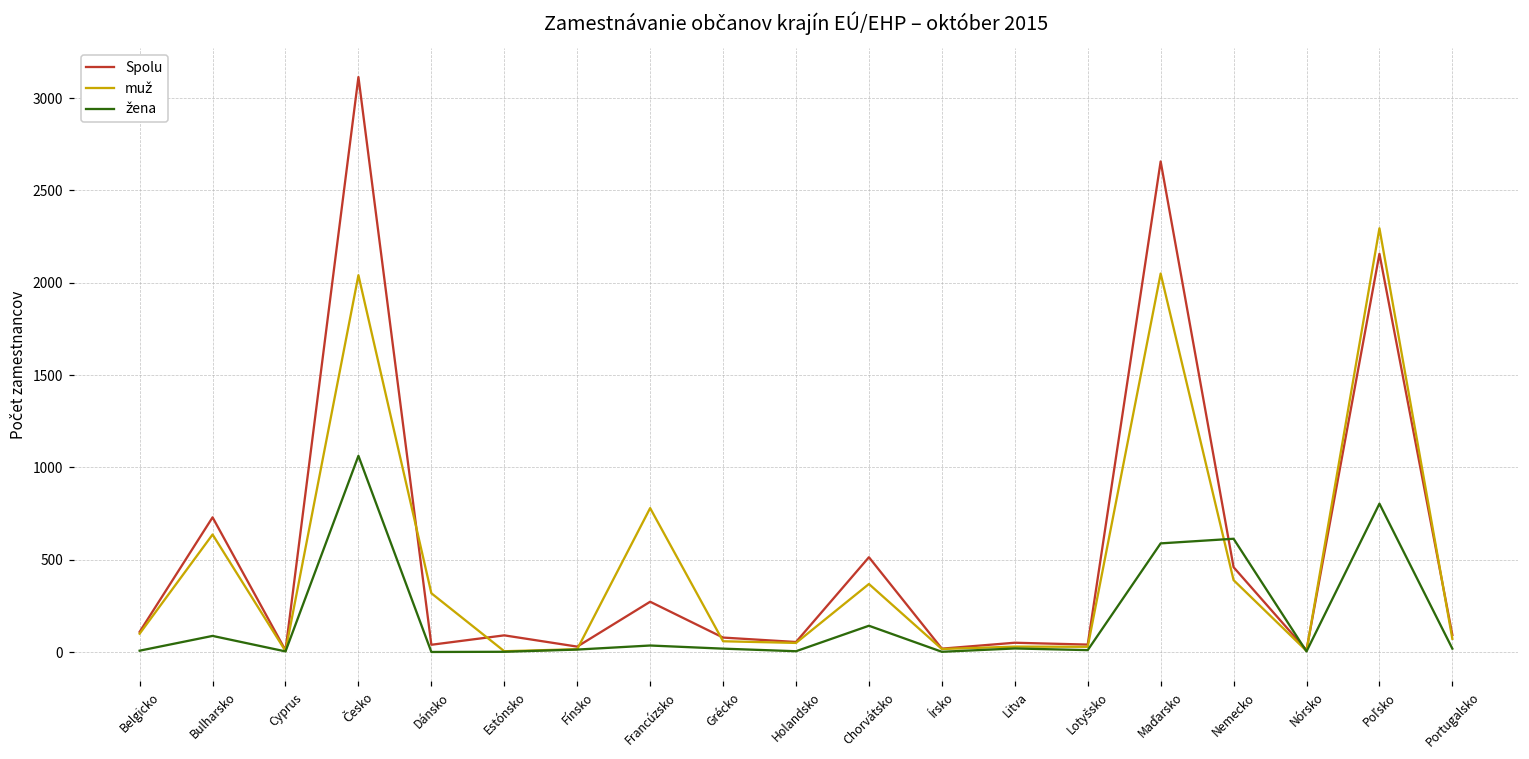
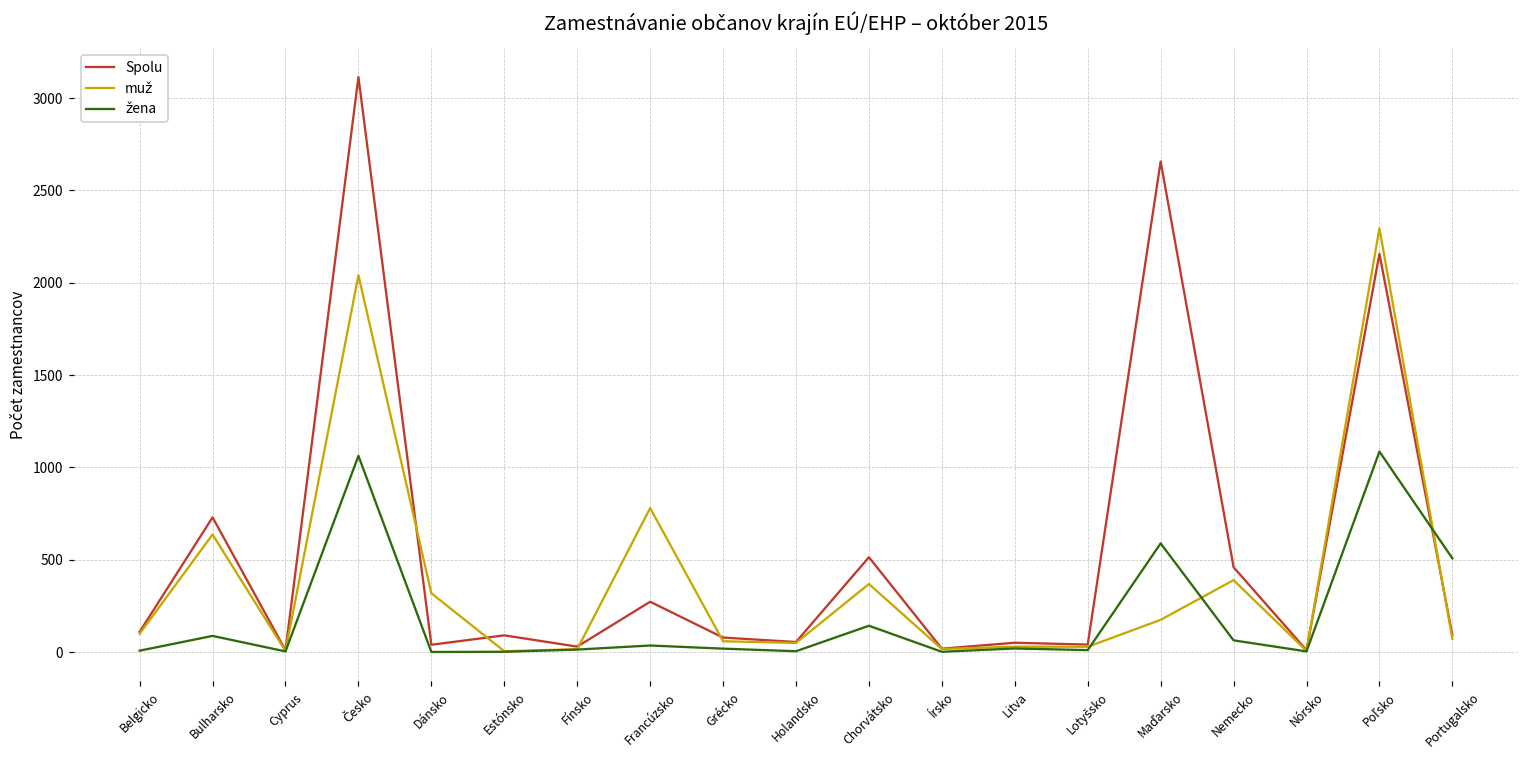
  {
    "Spolu": {
      "Bulharsko": 730,
      "Česko": 3110,
      "Dánsko": 40,
      "Estónsko": 90,
      "Francúzsko": 270,
      "Grécko": 80,
      "Chorvátsko": 510,
      "Litva": 50,
      "Maďarsko": 2660,
      "Nemecko": 460,
      "Poľsko": 2160,
      "Portugalsko": 90
    },
    "muž": {
      "Bulharsko": 640,
      "Česko": 2040,
      "Dánsko": 320,
      "Francúzsko": 780,
      "Grécko": 60,
      "Chorvátsko": 370,
-     "Maďarsko": 2050,
+     "Maďarsko": 180,
      "Nemecko": 390,
      "Poľsko": 2300,
      "Portugalsko": 70
    },
    "žena": {
      "Belgicko": 10,
      "Bulharsko": 90,
      "Česko": 1060,
      "Dánsko": 0,
      "Francúzsko": 40,
      "Grécko": 20,
      "Holandsko": 10,
      "Chorvátsko": 140,
      "Lotyšsko": 10,
      "Maďarsko": 590,
-     "Nemecko": 610,
-     "Poľsko": 800,
-     "Portugalsko": 20
+     "Nemecko": 60,
+     "Poľsko": 1090,
+     "Portugalsko": 510
    }
  }
